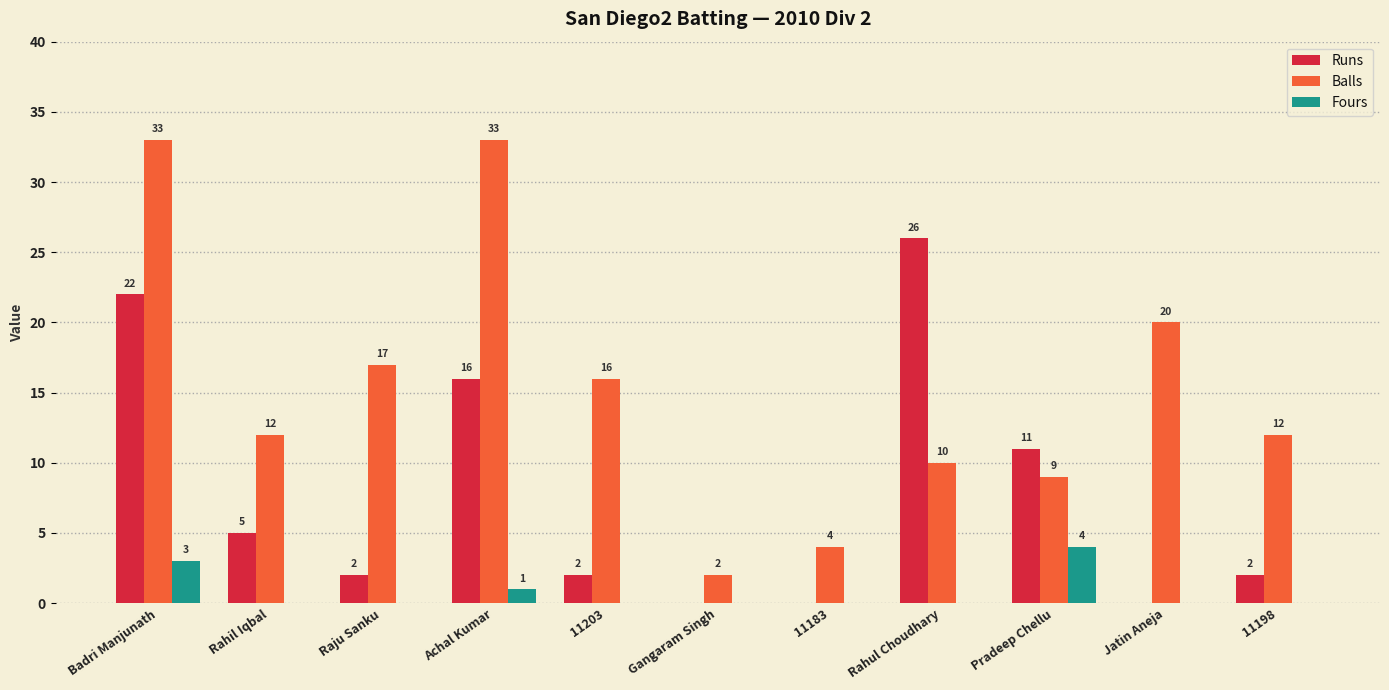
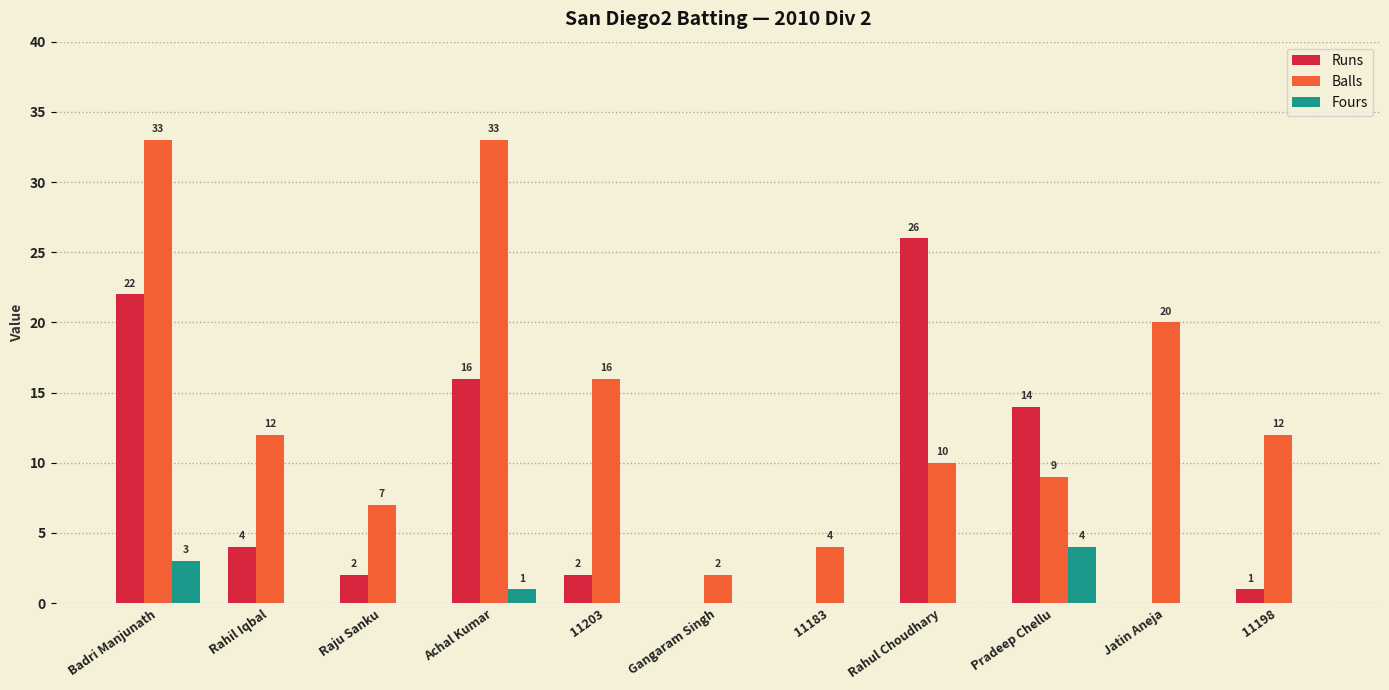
  {
    "Runs": {
      "Badri Manjunath": 22,
-     "Rahil Iqbal": 5,
+     "Rahil Iqbal": 4,
      "Raju Sanku": 2,
      "Achal Kumar": 16,
      "11203": 2,
      "Rahul Choudhary": 26,
-     "Pradeep Chellu": 11,
-     "11198": 2
+     "Pradeep Chellu": 14,
+     "11198": 1
    },
    "Balls": {
      "Badri Manjunath": 33,
      "Rahil Iqbal": 12,
-     "Raju Sanku": 17,
+     "Raju Sanku": 7,
      "Achal Kumar": 33,
      "11203": 16,
      "Gangaram Singh": 2,
      "11183": 4,
      "Rahul Choudhary": 10,
      "Pradeep Chellu": 9,
      "Jatin Aneja": 20,
      "11198": 12
    },
    "Fours": {
      "Badri Manjunath": 3,
      "Achal Kumar": 1,
      "Pradeep Chellu": 4
    }
  }
